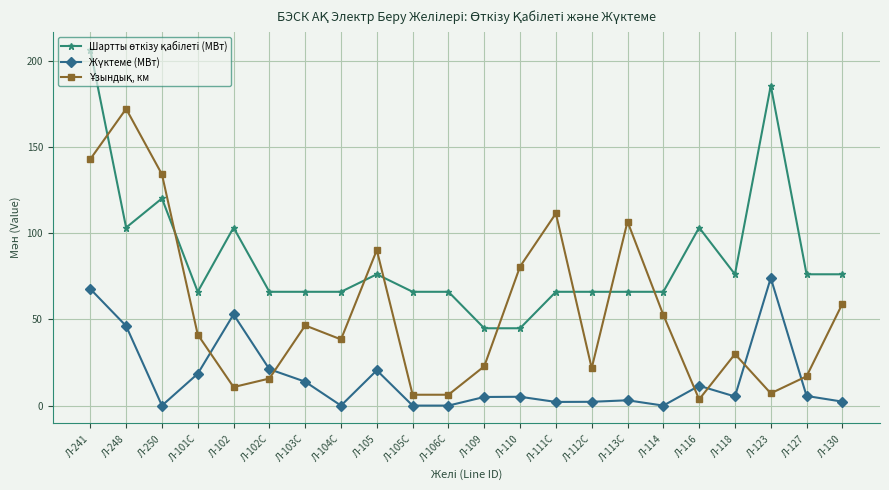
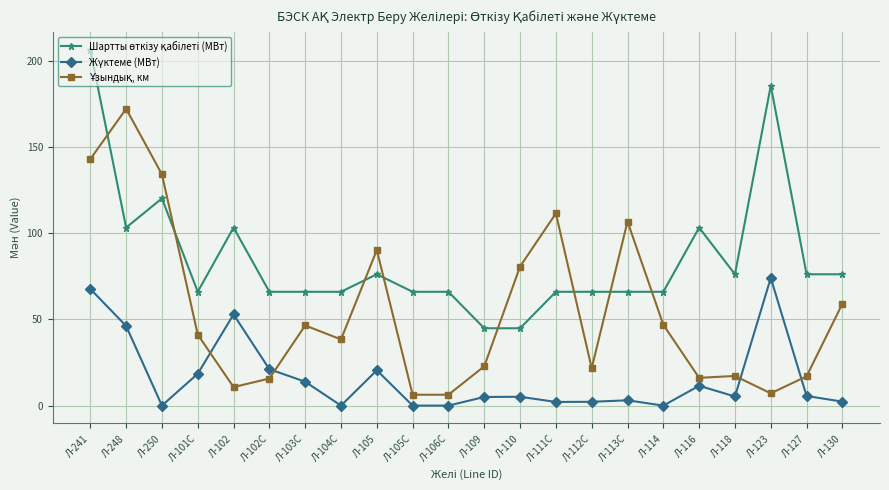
  {
    "Ұзындық, км": {
      "Л-241": 143,
      "Л-248": 172,
      "Л-250": 134,
      "Л-101С": 41,
      "Л-102": 11,
      "Л-102С": 16,
      "Л-103С": 47,
      "Л-104С": 38,
      "Л-105": 90,
      "Л-105С": 6,
      "Л-106С": 6,
      "Л-109": 23,
      "Л-110": 81,
      "Л-111С": 112,
      "Л-112С": 22,
      "Л-113С": 107,
-     "Л-114": 53,
-     "Л-116": 4,
-     "Л-118": 30,
+     "Л-114": 47,
+     "Л-116": 16,
+     "Л-118": 17,
      "Л-123": 7,
      "Л-127": 17,
      "Л-130": 59
    }
  }
